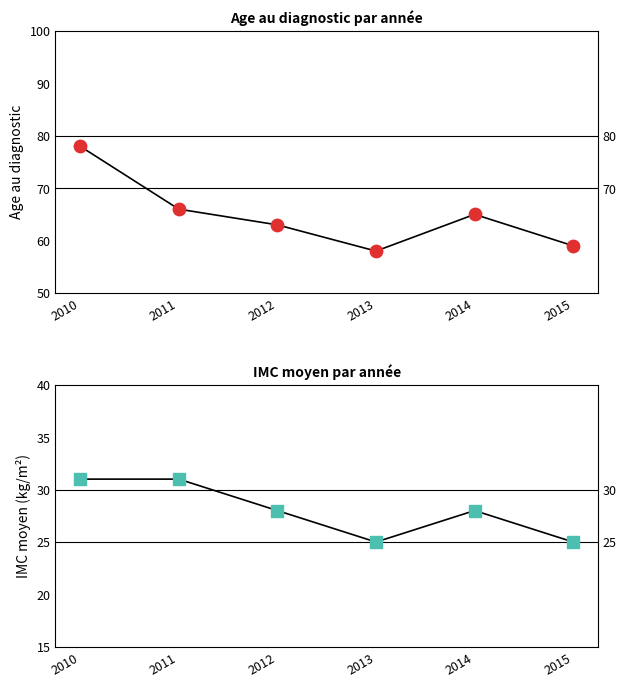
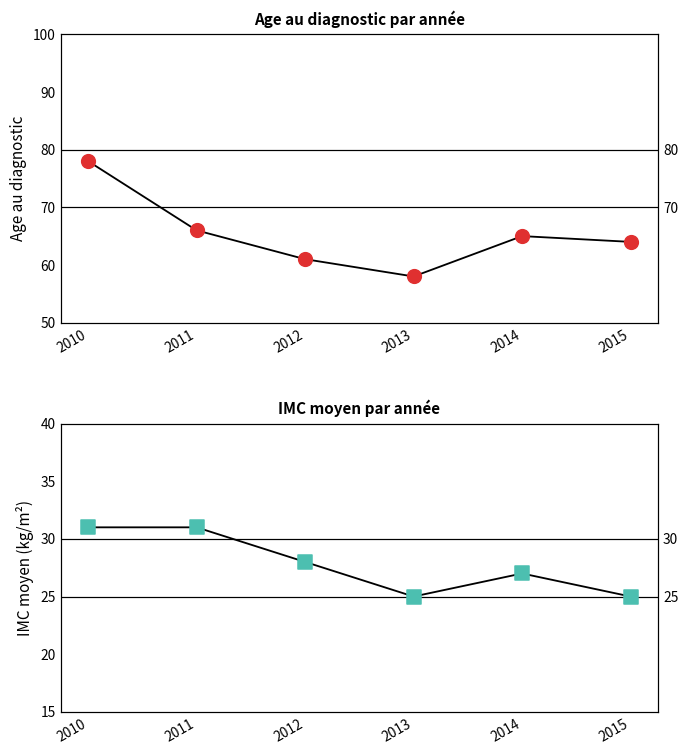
  {
    "Age au diagnostic par année": {
      "2010": 78,
      "2011": 66,
-     "2012": 63,
+     "2012": 61,
      "2013": 58,
      "2014": 65,
-     "2015": 59
+     "2015": 64
    },
    "IMC moyen par année": {
      "2010": 31,
      "2011": 31,
      "2012": 28,
      "2013": 25,
-     "2014": 28,
+     "2014": 27,
      "2015": 25
    }
  }
